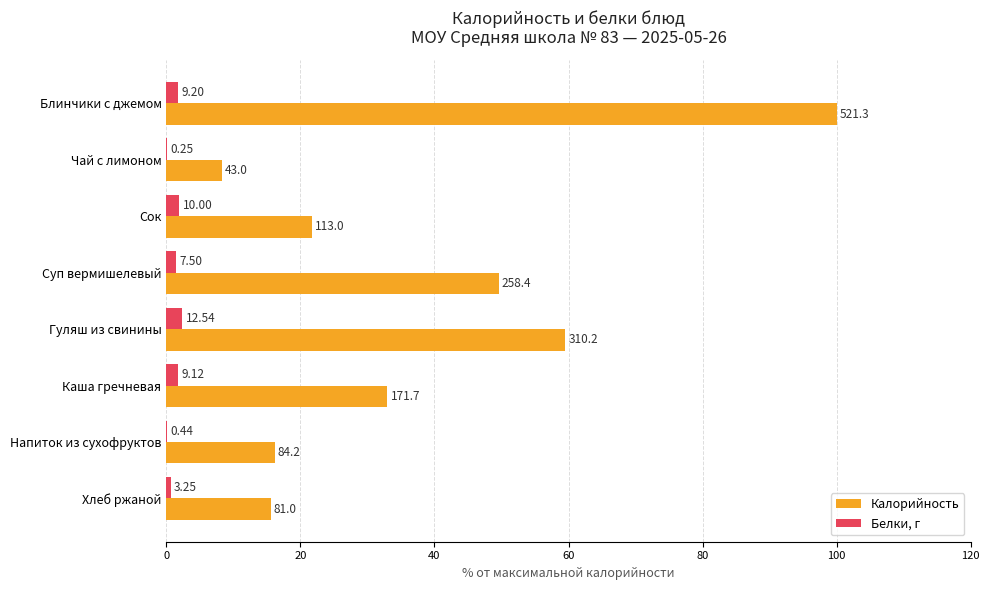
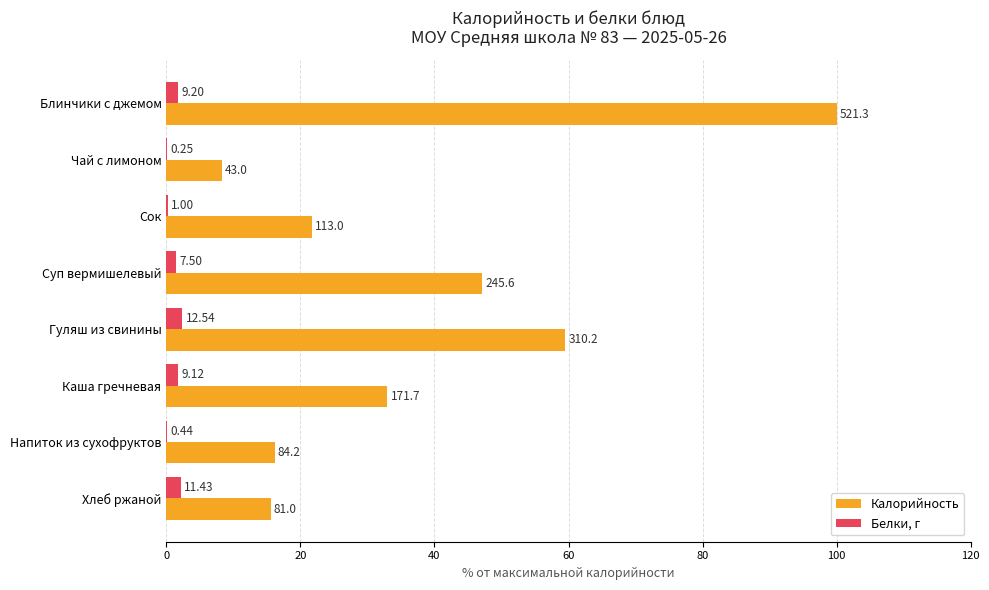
  {
    "Калорийность": {
-     "Суп вермишелевый": 258.4
+     "Суп вермишелевый": 245.6
    },
    "Белки, г": {
-     "Сок": 10.00,
-     "Хлеб ржаной": 3.25
+     "Сок": 1.00,
+     "Хлеб ржаной": 11.43
    }
  }
